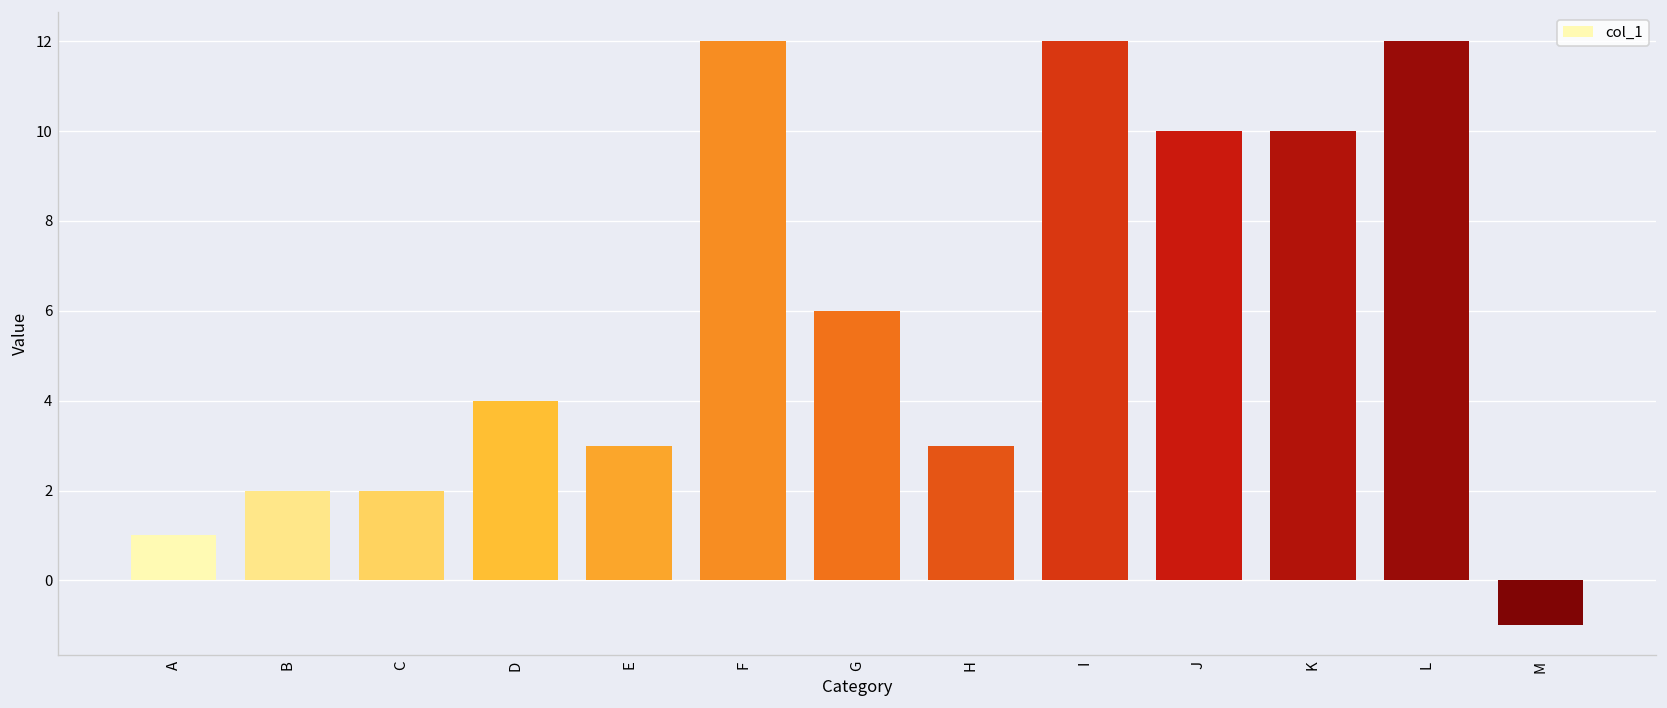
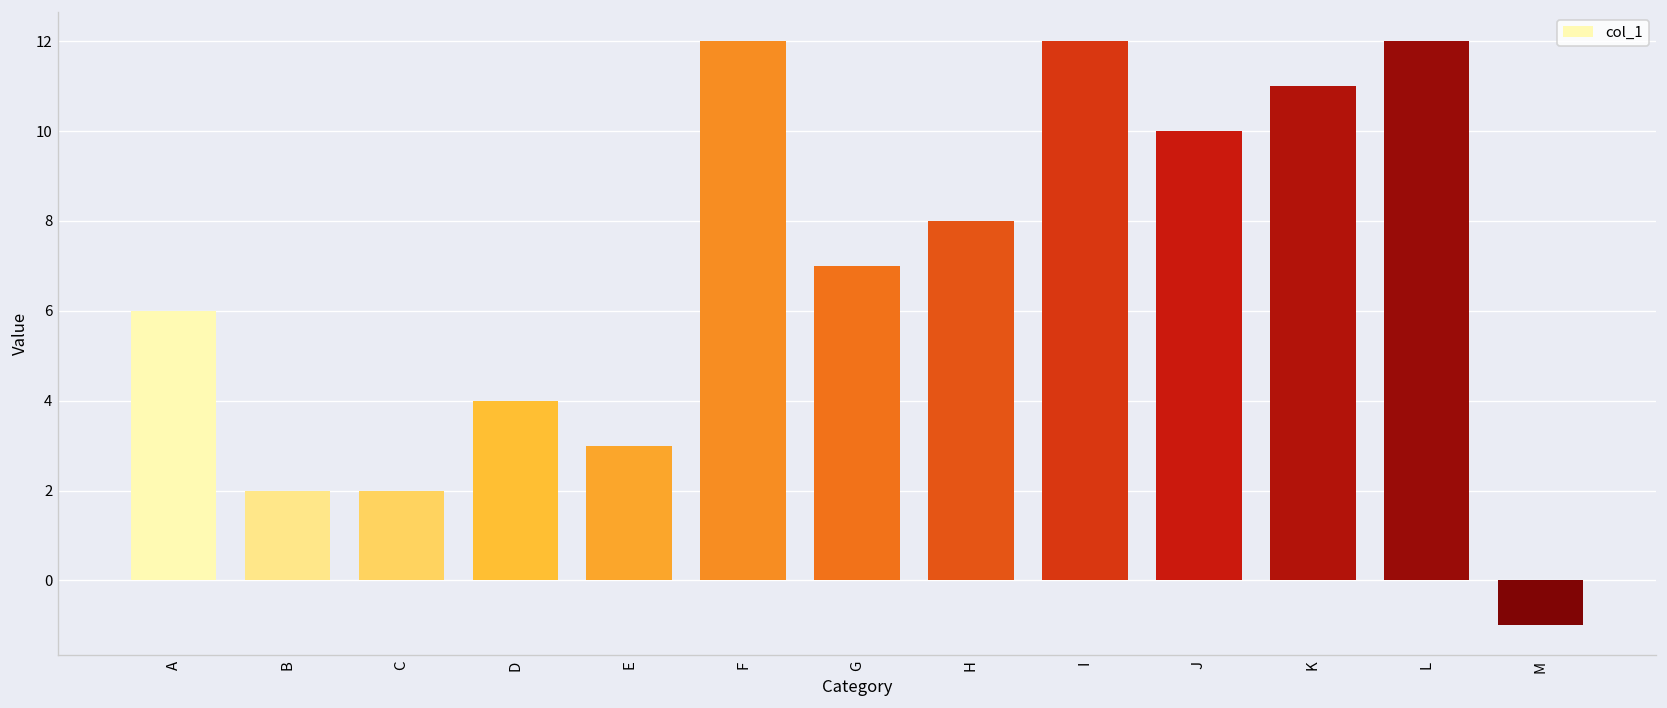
  {
-   "A": 1,
+   "A": 6,
    "B": 2,
    "C": 2,
    "D": 4,
    "E": 3,
    "F": 12,
-   "G": 6,
-   "H": 3,
+   "G": 7,
+   "H": 8,
    "I": 12,
    "J": 10,
-   "K": 10,
+   "K": 11,
    "L": 12,
    "M": -1
  }
